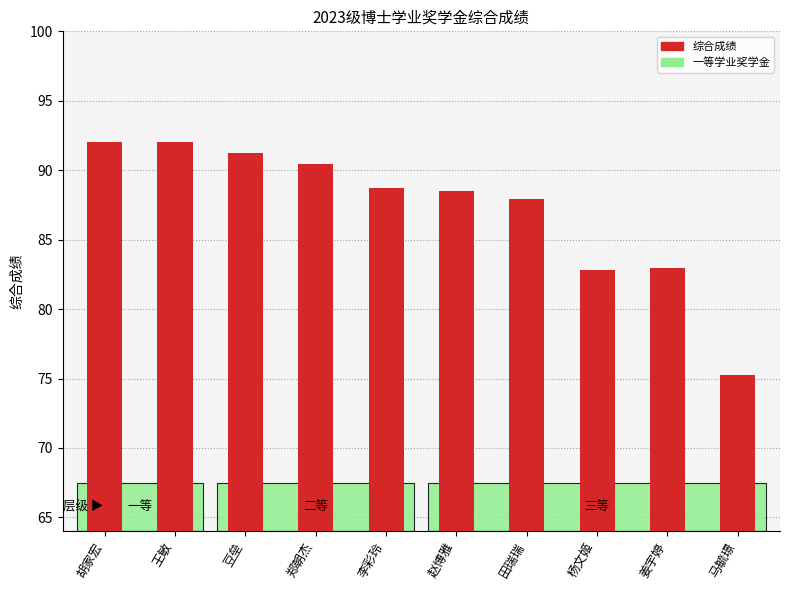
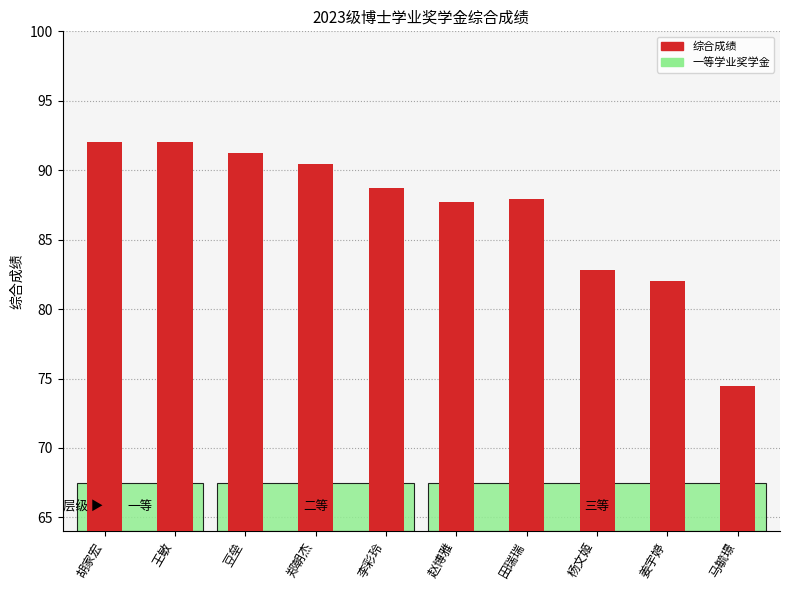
  {
    "胡家宏": 92.0,
    "王敏": 92.0,
    "豆垒": 91.2,
    "郑朝杰": 90.4,
    "李彩玲": 88.7,
-   "赵博雅": 88.5,
+   "赵博雅": 87.7,
    "田瑞瑞": 88.0,
    "杨文姬": 82.8,
-   "姜宇婷": 82.9,
-   "马毓璟": 75.2
+   "姜宇婷": 82.0,
+   "马毓璟": 74.5
  }
